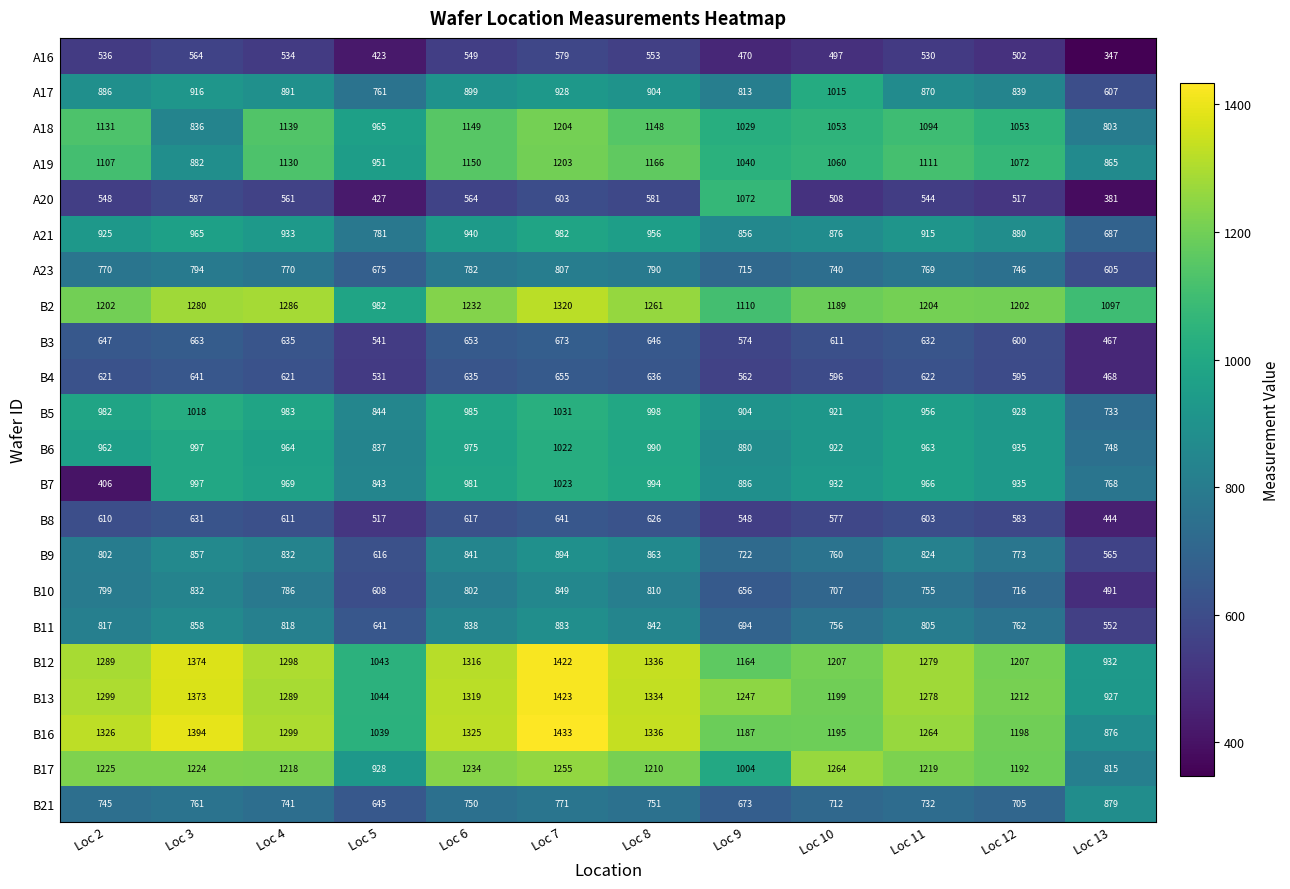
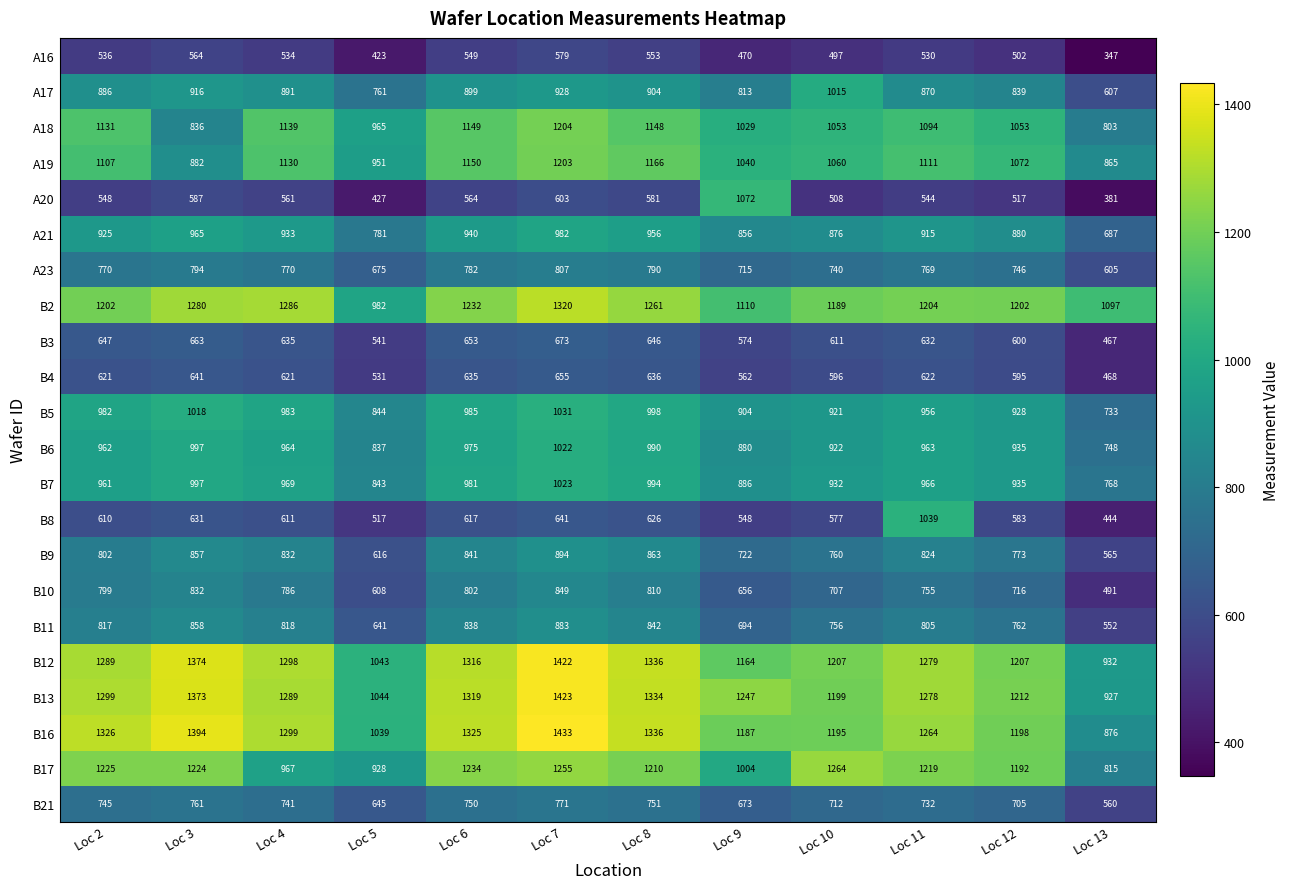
  {
    "B7": {
-     "Loc 2": 406,
+     "Loc 2": 961,
      "Loc 3": 997,
      "Loc 4": 969,
      "Loc 5": 843,
      "Loc 6": 981,
      "Loc 7": 1023,
      "Loc 8": 994,
      "Loc 9": 886,
      "Loc 10": 932,
      "Loc 11": 966,
      "Loc 12": 935,
      "Loc 13": 768
    },
    "B8": {
      "Loc 2": 610,
      "Loc 3": 631,
      "Loc 4": 611,
      "Loc 5": 517,
      "Loc 6": 617,
      "Loc 7": 641,
      "Loc 8": 626,
      "Loc 9": 548,
      "Loc 10": 577,
-     "Loc 11": 603,
+     "Loc 11": 1039,
      "Loc 12": 583,
      "Loc 13": 444
    },
    "B17": {
      "Loc 2": 1225,
      "Loc 3": 1224,
-     "Loc 4": 1218,
+     "Loc 4": 967,
      "Loc 5": 928,
      "Loc 6": 1234,
      "Loc 7": 1255,
      "Loc 8": 1210,
      "Loc 9": 1004,
      "Loc 10": 1264,
      "Loc 11": 1219,
      "Loc 12": 1192,
      "Loc 13": 815
    },
    "B21": {
      "Loc 2": 745,
      "Loc 3": 761,
      "Loc 4": 741,
      "Loc 5": 645,
      "Loc 6": 750,
      "Loc 7": 771,
      "Loc 8": 751,
      "Loc 9": 673,
      "Loc 10": 712,
      "Loc 11": 732,
      "Loc 12": 705,
-     "Loc 13": 879
+     "Loc 13": 560
    }
  }
